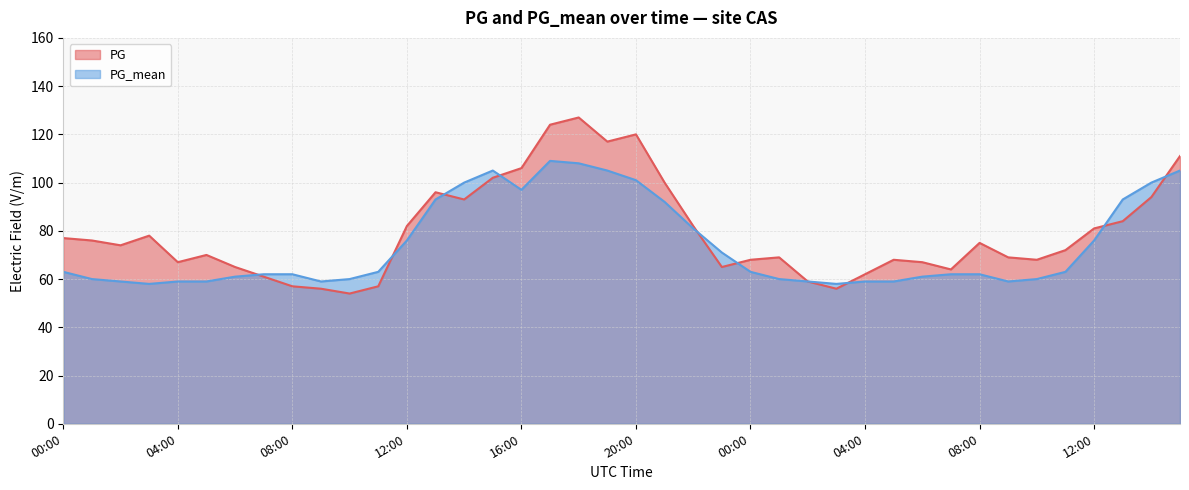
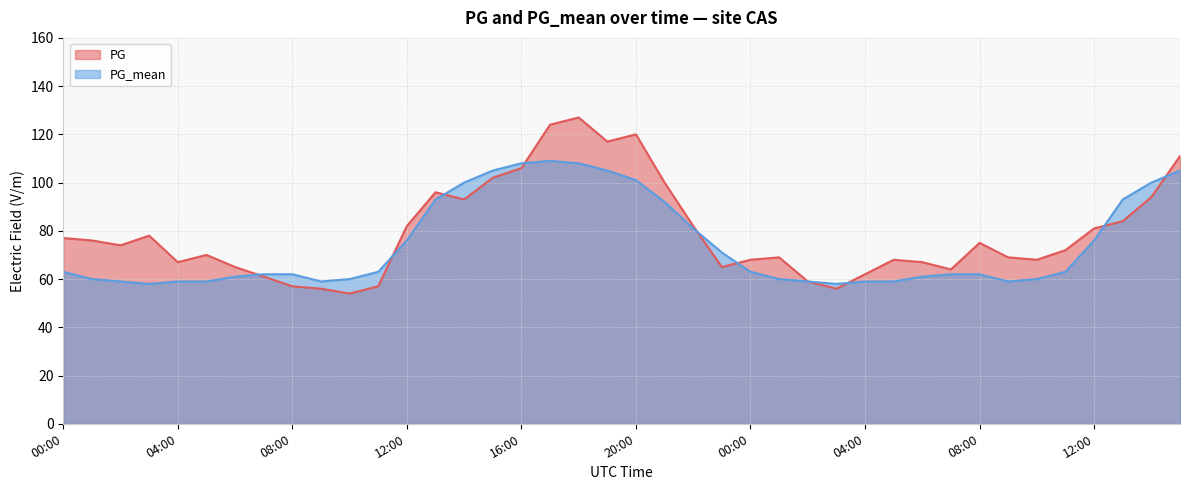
  {
    "PG": {
      "16:00": 106,
      "20:00": 120
    },
    "PG_mean": {
-     "16:00": 97,
+     "16:00": 108,
      "20:00": 101
    }
  }
